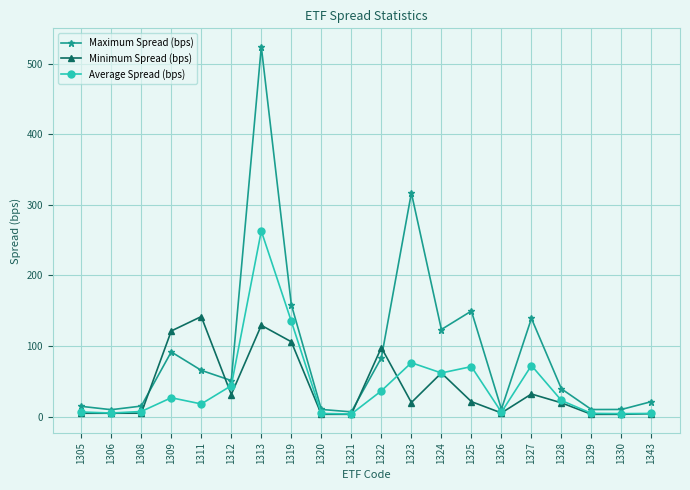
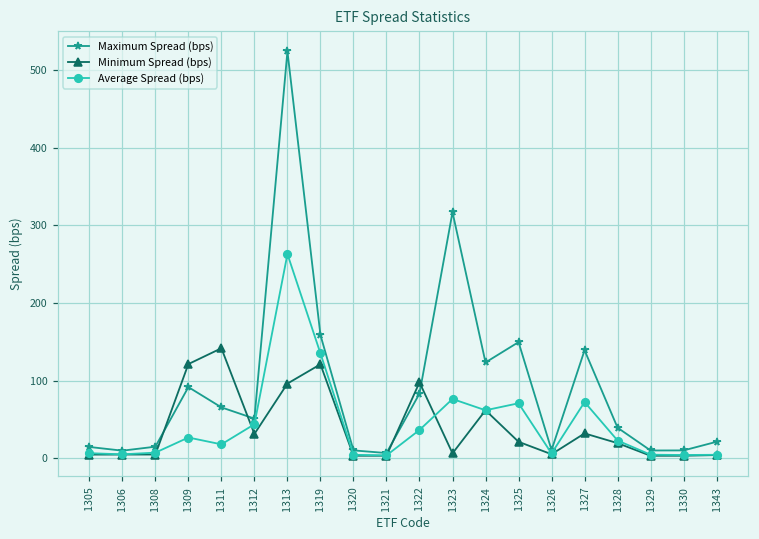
  {
    "Minimum Spread (bps)": {
      "1309": 120,
      "1311": 140,
      "1312": 30,
-     "1313": 130,
-     "1319": 110,
+     "1313": 100,
+     "1319": 120,
      "1322": 100,
-     "1323": 20,
+     "1323": 10,
      "1325": 20,
      "1327": 30
    }
  }
